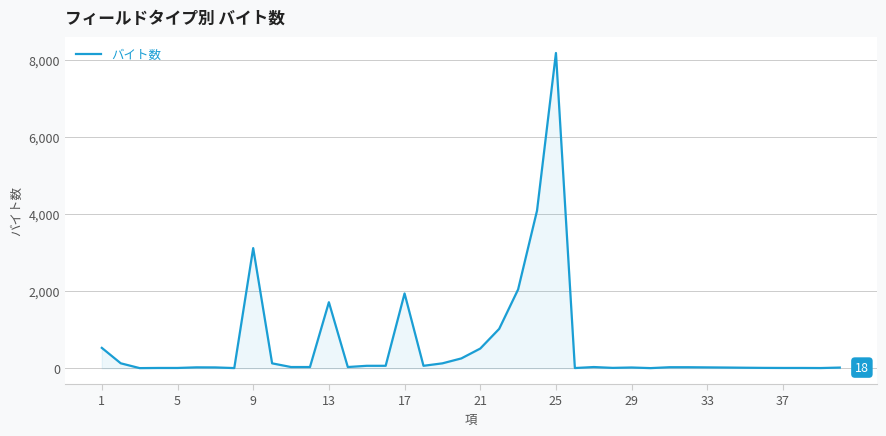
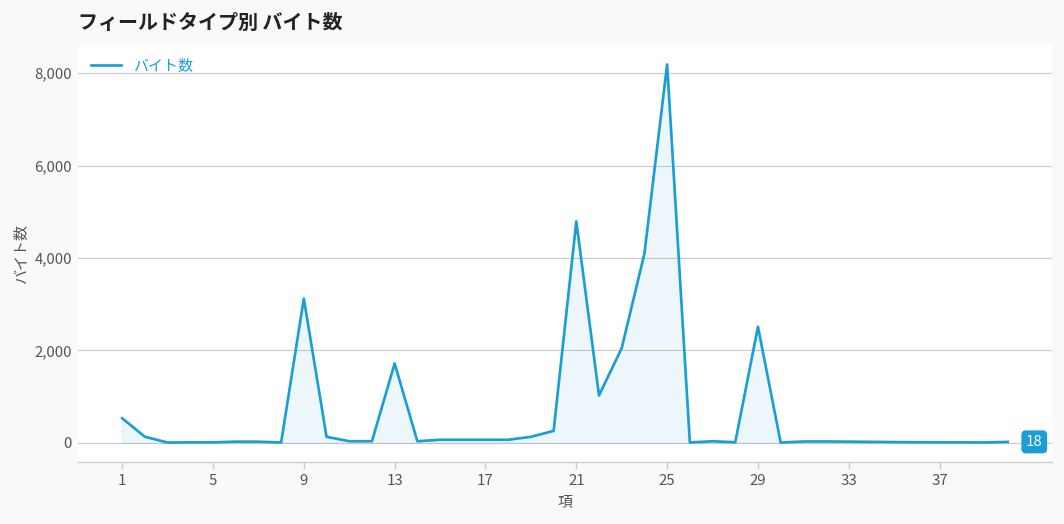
  {
    "1": "500",
    "5": "0",
    "9": "3,100",
    "13": "1,700",
-   "17": "1,900",
-   "21": "500",
+   "17": "100",
+   "21": "4,800",
    "25": "8,200",
-   "29": "0",
+   "29": "2,500",
    "33": "0",
    "37": "0"
  }
